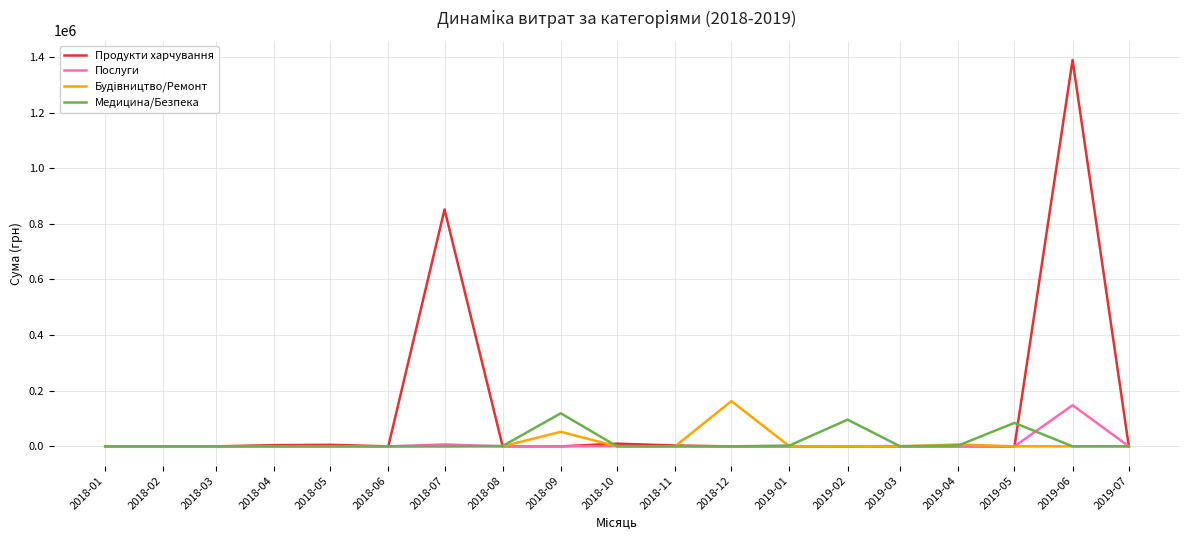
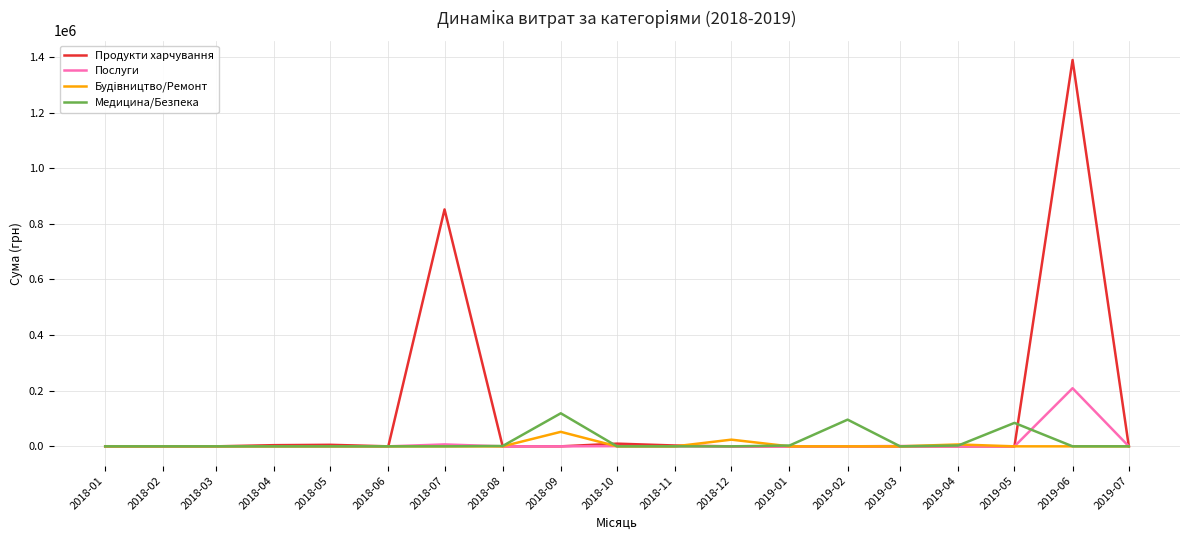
  {
    "Продукти харчування": {
      "2018-07": 850000,
      "2018-10": 10000,
      "2019-06": 1390000
    },
    "Послуги": {
-     "2019-06": 150000
+     "2019-06": 210000
    },
    "Будівництво/Ремонт": {
      "2018-09": 50000,
-     "2018-12": 160000
+     "2018-12": 20000
    },
    "Медицина/Безпека": {
      "2018-09": 120000,
      "2019-02": 100000,
      "2019-05": 80000
    }
  }
